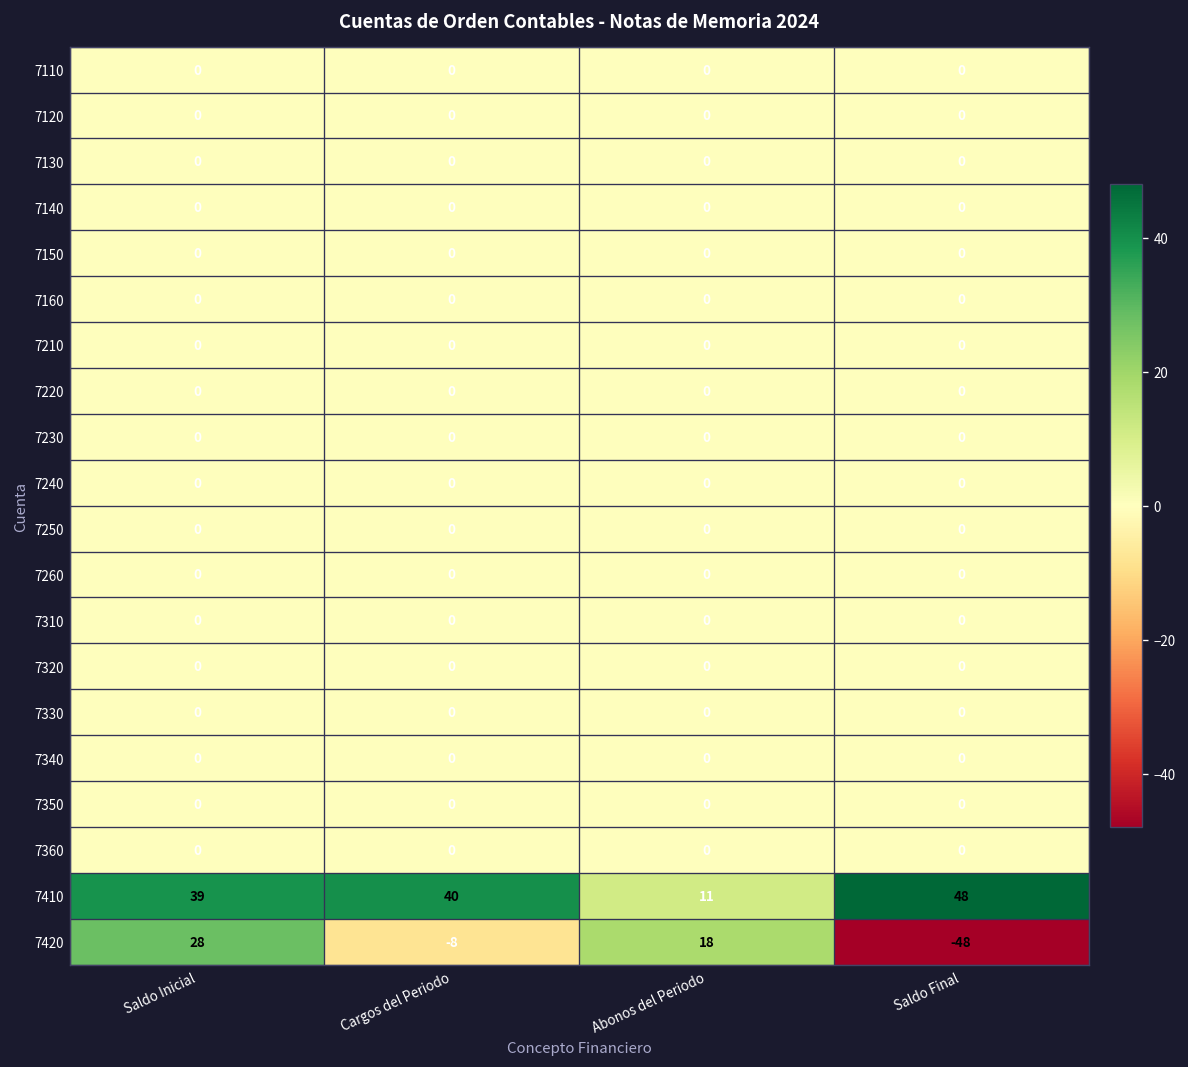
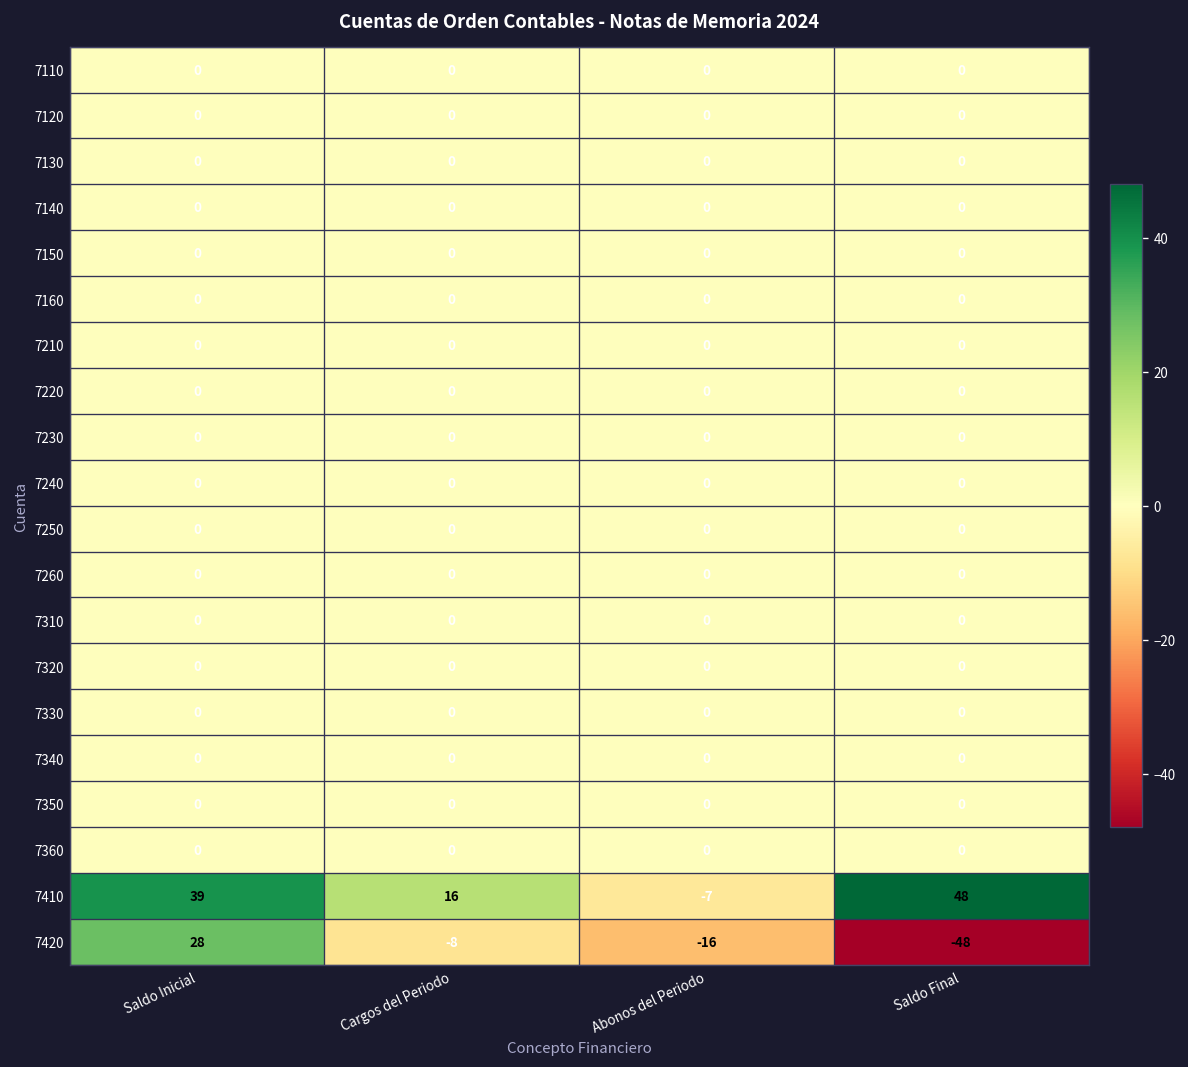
  {
    "7110": {
      "Saldo Inicial": 0,
      "Cargos del Periodo": 0,
      "Abonos del Periodo": 0,
      "Saldo Final": 0
    },
    "7120": {
      "Saldo Inicial": 0,
      "Cargos del Periodo": 0,
      "Abonos del Periodo": 0,
      "Saldo Final": 0
    },
    "7130": {
      "Saldo Inicial": 0,
      "Cargos del Periodo": 0,
      "Abonos del Periodo": 0,
      "Saldo Final": 0
    },
    "7140": {
      "Saldo Inicial": 0,
      "Cargos del Periodo": 0,
      "Abonos del Periodo": 0,
      "Saldo Final": 0
    },
    "7150": {
      "Saldo Inicial": 0,
      "Cargos del Periodo": 0,
      "Abonos del Periodo": 0,
      "Saldo Final": 0
    },
    "7160": {
      "Saldo Inicial": 0,
      "Cargos del Periodo": 0,
      "Abonos del Periodo": 0,
      "Saldo Final": 0
    },
    "7210": {
      "Saldo Inicial": 0,
      "Cargos del Periodo": 0,
      "Abonos del Periodo": 0,
      "Saldo Final": 0
    },
    "7220": {
      "Saldo Inicial": 0,
      "Cargos del Periodo": 0,
      "Abonos del Periodo": 0,
      "Saldo Final": 0
    },
    "7230": {
      "Saldo Inicial": 0,
      "Cargos del Periodo": 0,
      "Abonos del Periodo": 0,
      "Saldo Final": 0
    },
    "7240": {
      "Saldo Inicial": 0,
      "Cargos del Periodo": 0,
      "Abonos del Periodo": 0,
      "Saldo Final": 0
    },
    "7250": {
      "Saldo Inicial": 0,
      "Cargos del Periodo": 0,
      "Abonos del Periodo": 0,
      "Saldo Final": 0
    },
    "7260": {
      "Saldo Inicial": 0,
      "Cargos del Periodo": 0,
      "Abonos del Periodo": 0,
      "Saldo Final": 0
    },
    "7310": {
      "Saldo Inicial": 0,
      "Cargos del Periodo": 0,
      "Abonos del Periodo": 0,
      "Saldo Final": 0
    },
    "7320": {
      "Saldo Inicial": 0,
      "Cargos del Periodo": 0,
      "Abonos del Periodo": 0,
      "Saldo Final": 0
    },
    "7330": {
      "Saldo Inicial": 0,
      "Cargos del Periodo": 0,
      "Abonos del Periodo": 0,
      "Saldo Final": 0
    },
    "7340": {
      "Saldo Inicial": 0,
      "Cargos del Periodo": 0,
      "Abonos del Periodo": 0,
      "Saldo Final": 0
    },
    "7350": {
      "Saldo Inicial": 0,
      "Cargos del Periodo": 0,
      "Abonos del Periodo": 0,
      "Saldo Final": 0
    },
    "7360": {
      "Saldo Inicial": 0,
      "Cargos del Periodo": 0,
      "Abonos del Periodo": 0,
      "Saldo Final": 0
    },
    "7410": {
      "Saldo Inicial": 39,
-     "Cargos del Periodo": 40,
-     "Abonos del Periodo": 11,
+     "Cargos del Periodo": 16,
+     "Abonos del Periodo": -7,
      "Saldo Final": 48
    },
    "7420": {
      "Saldo Inicial": 28,
      "Cargos del Periodo": -8,
-     "Abonos del Periodo": 18,
+     "Abonos del Periodo": -16,
      "Saldo Final": -48
    }
  }
